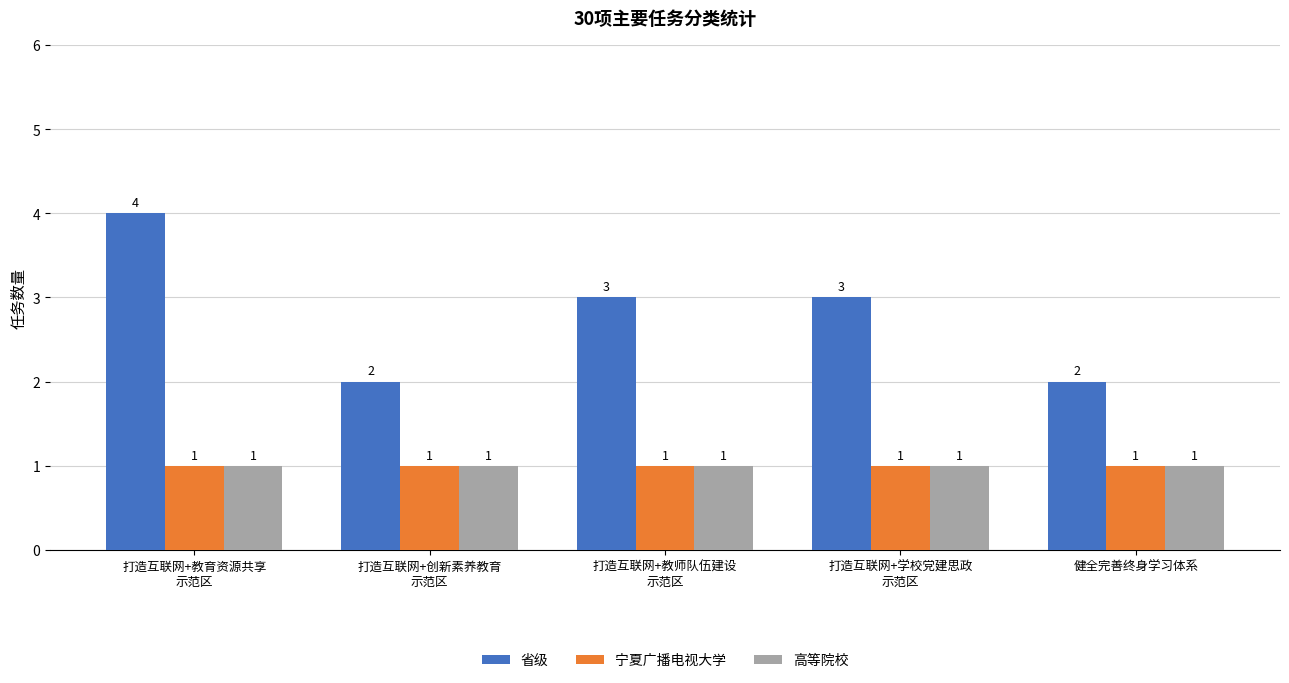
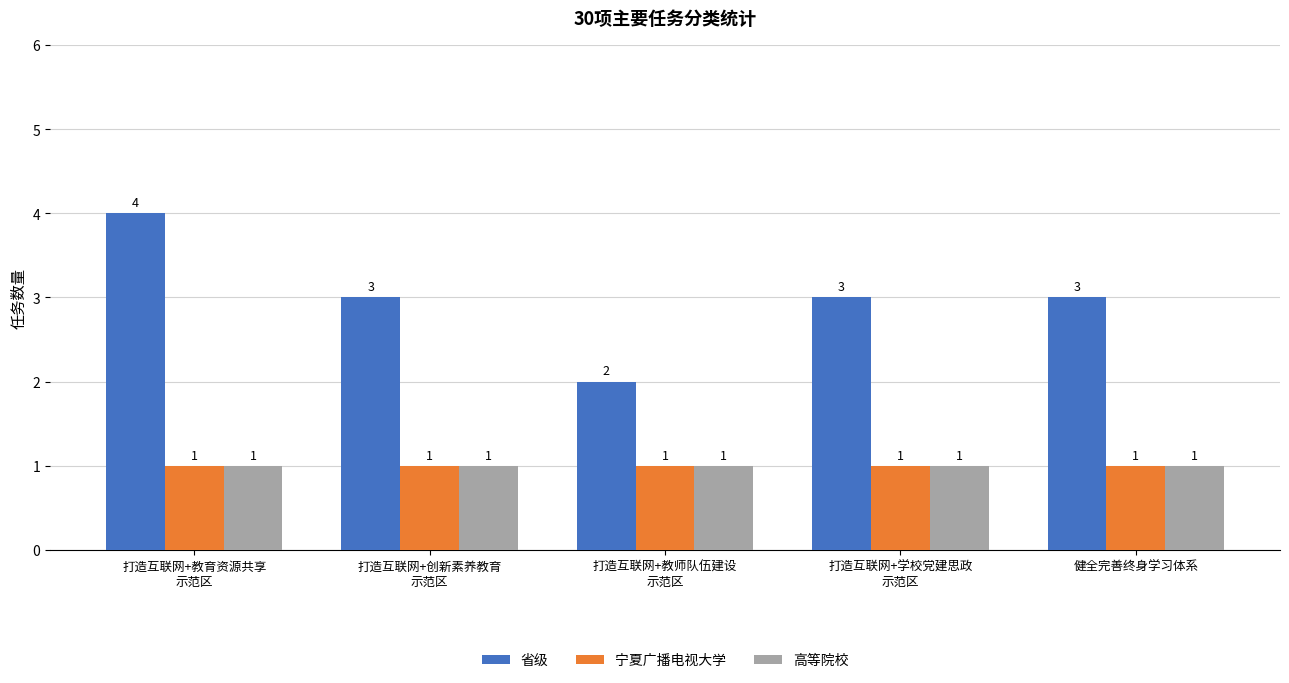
  {
    "省级": {
      "打造互联网+教育资源共享 示范区": 4,
-     "打造互联网+创新素养教育 示范区": 2,
-     "打造互联网+教师队伍建设 示范区": 3,
+     "打造互联网+创新素养教育 示范区": 3,
+     "打造互联网+教师队伍建设 示范区": 2,
      "打造互联网+学校党建思政 示范区": 3,
-     "健全完善终身学习体系": 2
+     "健全完善终身学习体系": 3
    },
    "宁夏广播电视大学": {
      "打造互联网+教育资源共享 示范区": 1,
      "打造互联网+创新素养教育 示范区": 1,
      "打造互联网+教师队伍建设 示范区": 1,
      "打造互联网+学校党建思政 示范区": 1,
      "健全完善终身学习体系": 1
    },
    "高等院校": {
      "打造互联网+教育资源共享 示范区": 1,
      "打造互联网+创新素养教育 示范区": 1,
      "打造互联网+教师队伍建设 示范区": 1,
      "打造互联网+学校党建思政 示范区": 1,
      "健全完善终身学习体系": 1
    }
  }
